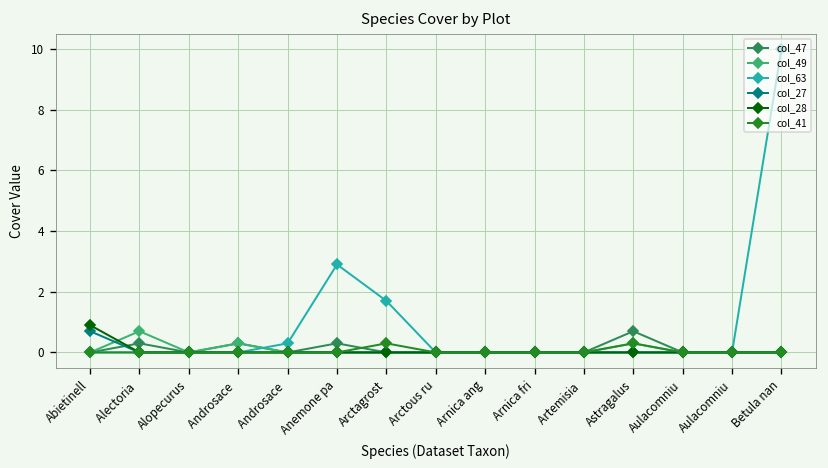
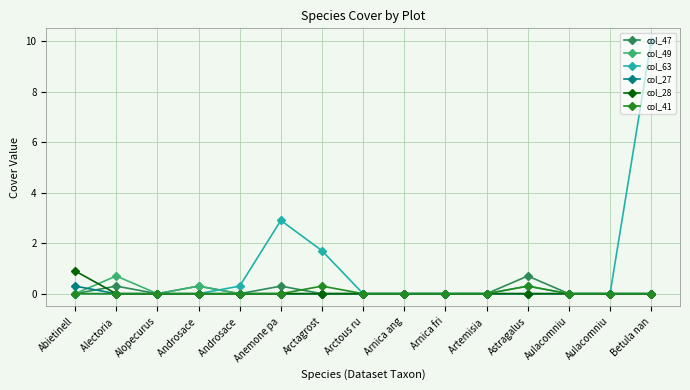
  {
    "col_63": {
      "Anemone pa": 2.9,
      "Arctagrost": 1.7
    },
    "col_27": {
-     "Abietinell": 0.7
+     "Abietinell": 0.3
    },
    "col_28": {
      "Abietinell": 0.9
    }
  }
